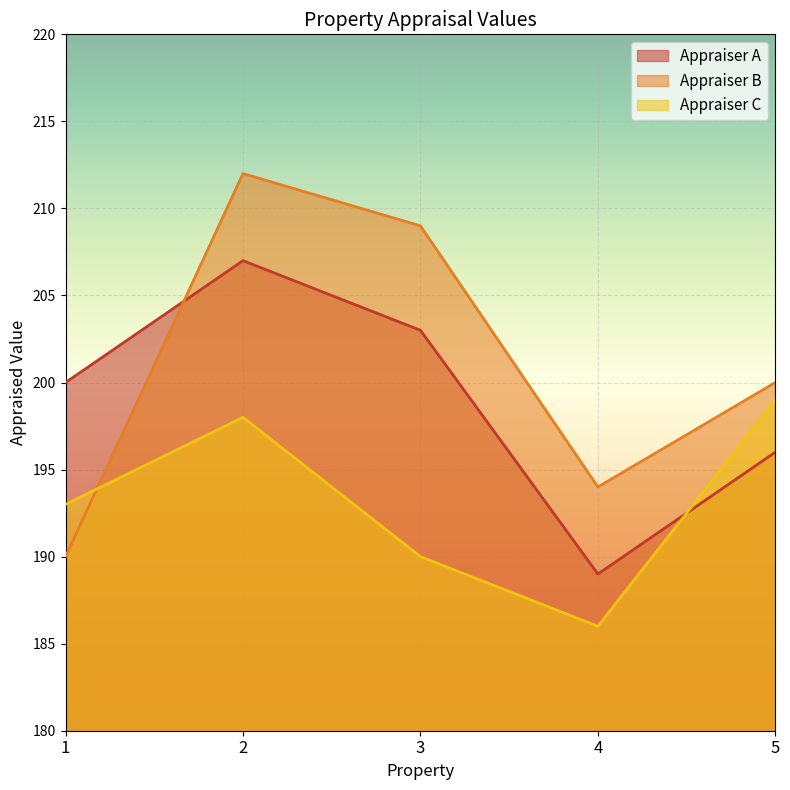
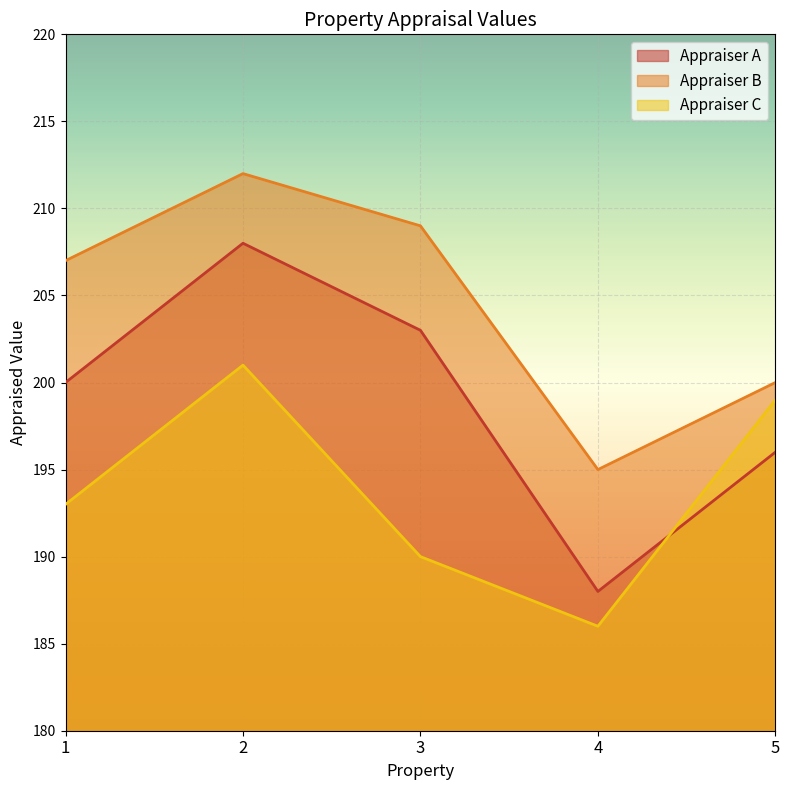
  {
    "Appraiser A": {
      "1": 200,
-     "2": 207,
+     "2": 208,
      "3": 203,
-     "4": 189,
+     "4": 188,
      "5": 196
    },
    "Appraiser B": {
-     "1": 190,
+     "1": 207,
      "2": 212,
      "3": 209,
-     "4": 194,
+     "4": 195,
      "5": 200
    },
    "Appraiser C": {
      "1": 193,
-     "2": 198,
+     "2": 201,
      "3": 190,
      "4": 186,
      "5": 199
    }
  }
